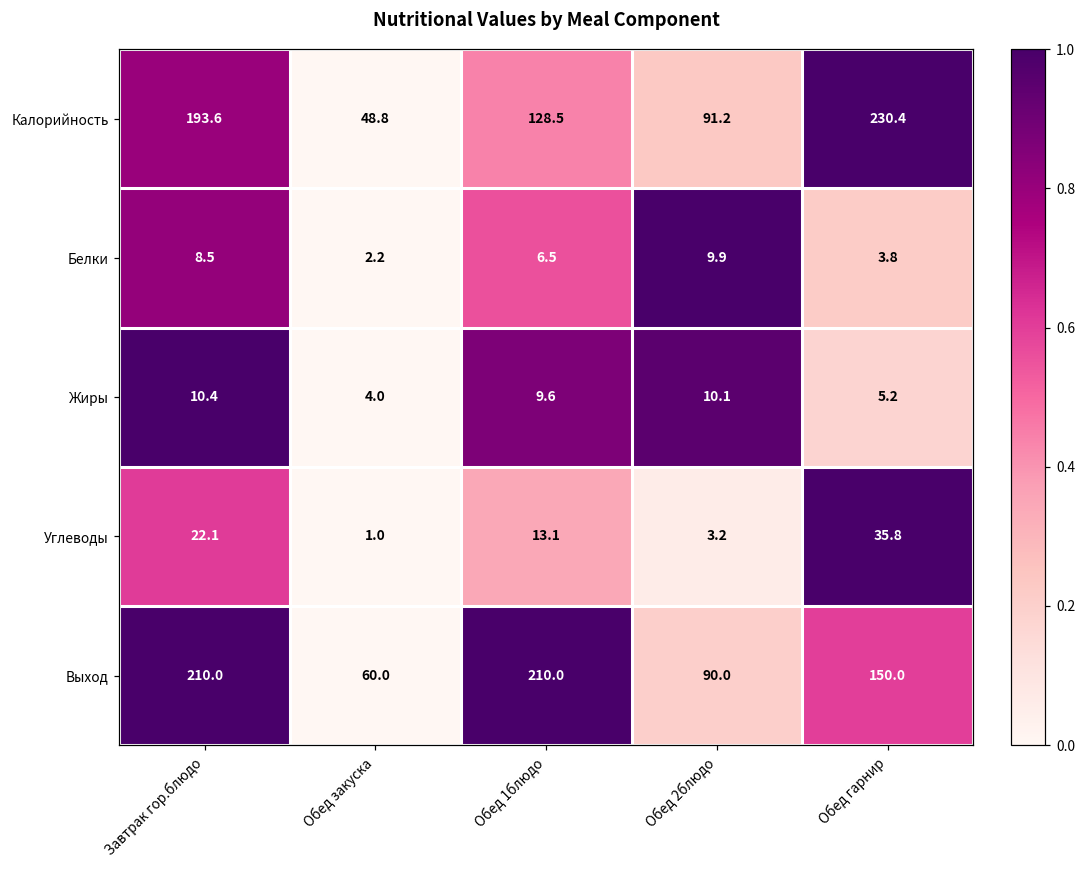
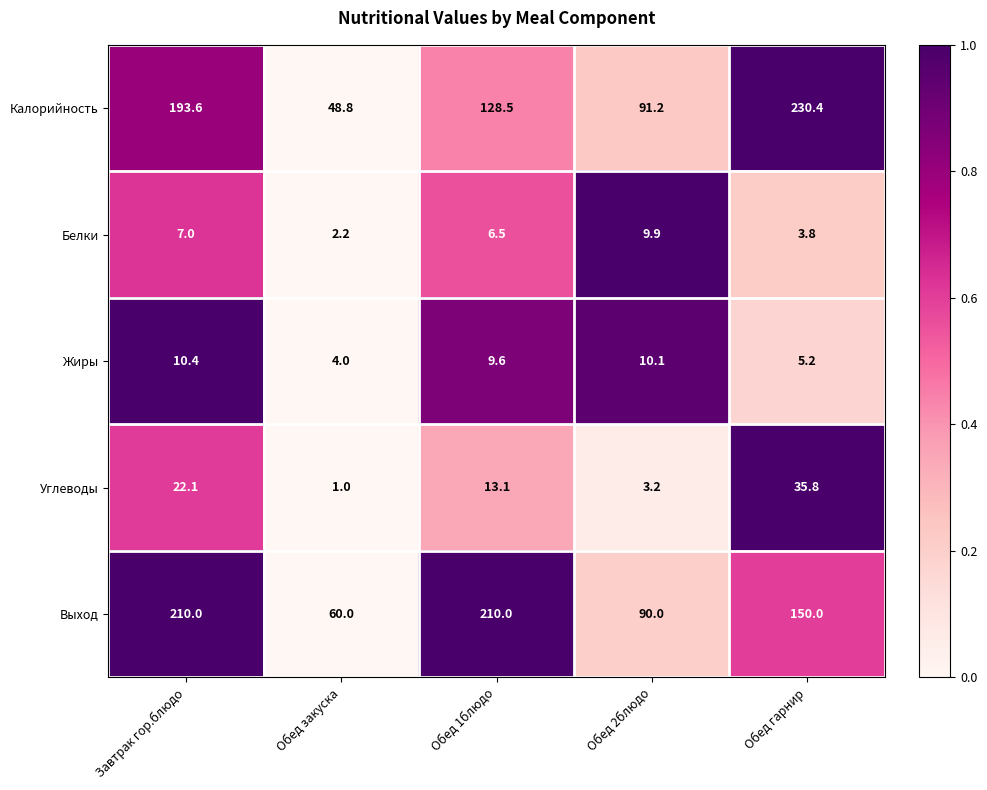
  {
    "Калорийность": {
      "Завтрак гор.блюдо": 193.6,
      "Обед закуска": 48.8,
      "Обед 1блюдо": 128.5,
      "Обед 2блюдо": 91.2,
      "Обед гарнир": 230.4
    },
    "Белки": {
-     "Завтрак гор.блюдо": 8.5,
+     "Завтрак гор.блюдо": 7.0,
      "Обед закуска": 2.2,
      "Обед 1блюдо": 6.5,
      "Обед 2блюдо": 9.9,
      "Обед гарнир": 3.8
    },
    "Жиры": {
      "Завтрак гор.блюдо": 10.4,
      "Обед закуска": 4.0,
      "Обед 1блюдо": 9.6,
      "Обед 2блюдо": 10.1,
      "Обед гарнир": 5.2
    },
    "Углеводы": {
      "Завтрак гор.блюдо": 22.1,
      "Обед закуска": 1.0,
      "Обед 1блюдо": 13.1,
      "Обед 2блюдо": 3.2,
      "Обед гарнир": 35.8
    },
    "Выход": {
      "Завтрак гор.блюдо": 210.0,
      "Обед закуска": 60.0,
      "Обед 1блюдо": 210.0,
      "Обед 2блюдо": 90.0,
      "Обед гарнир": 150.0
    }
  }
